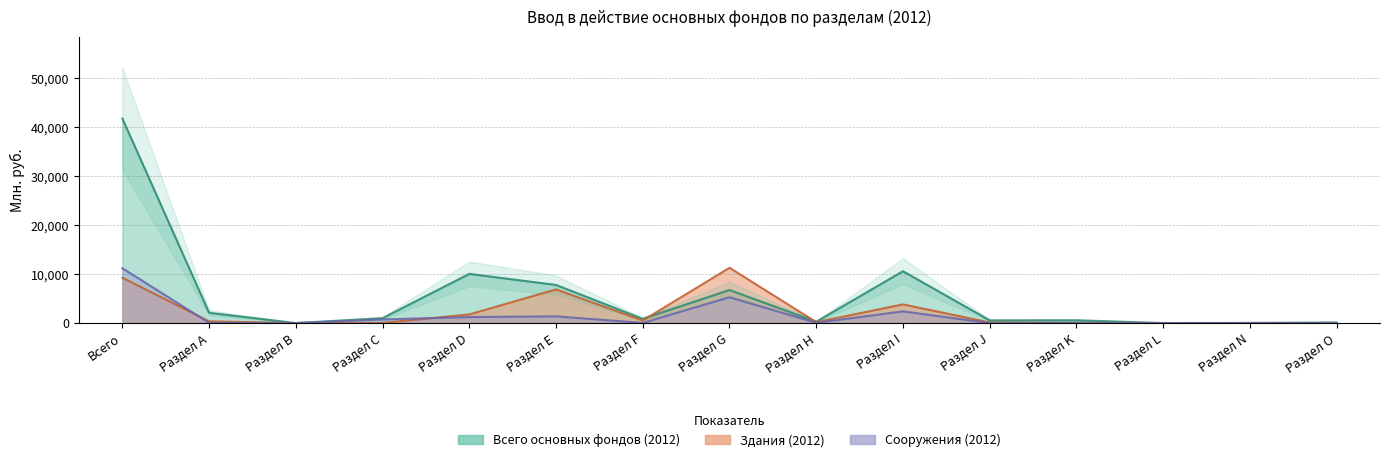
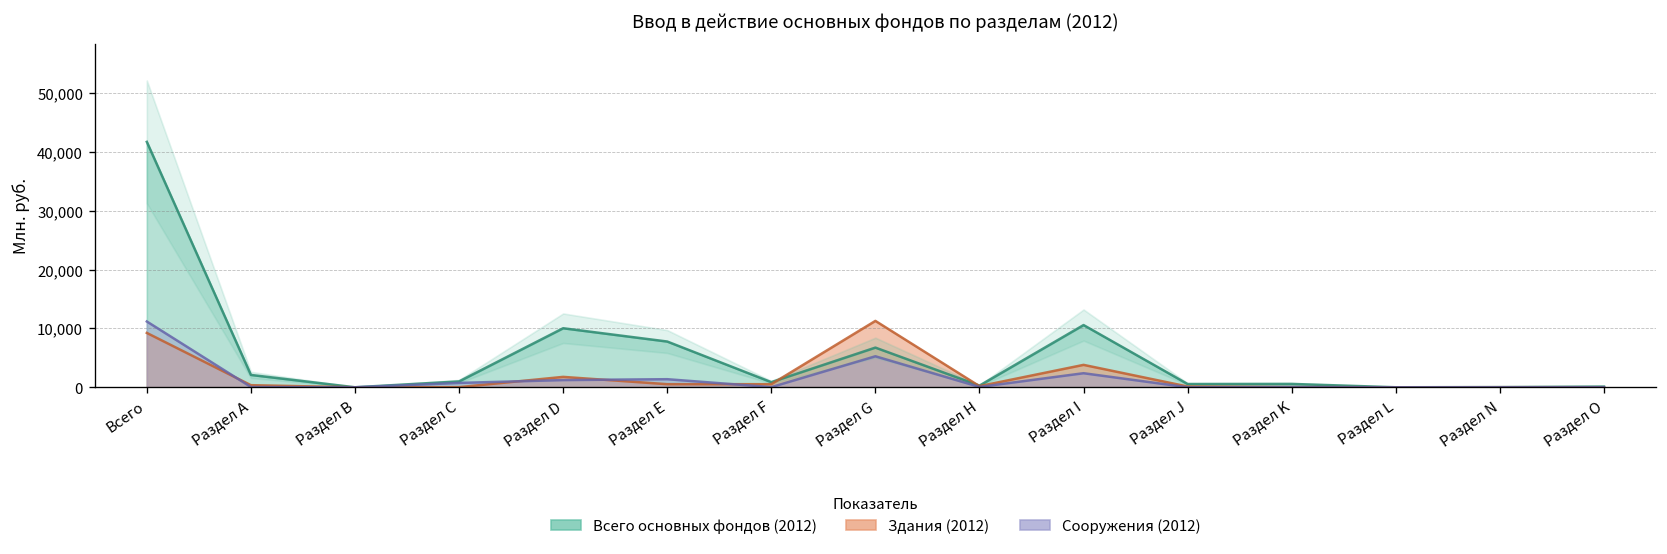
  {
    "Здания (2012)": {
      "Всего": "9,000",
      "Раздел С": "0",
      "Раздел D": "2,000",
-     "Раздел Е": "7,000",
+     "Раздел Е": "1,000",
      "Раздел G": "11,000",
      "Раздел I": "4,000"
    }
  }
